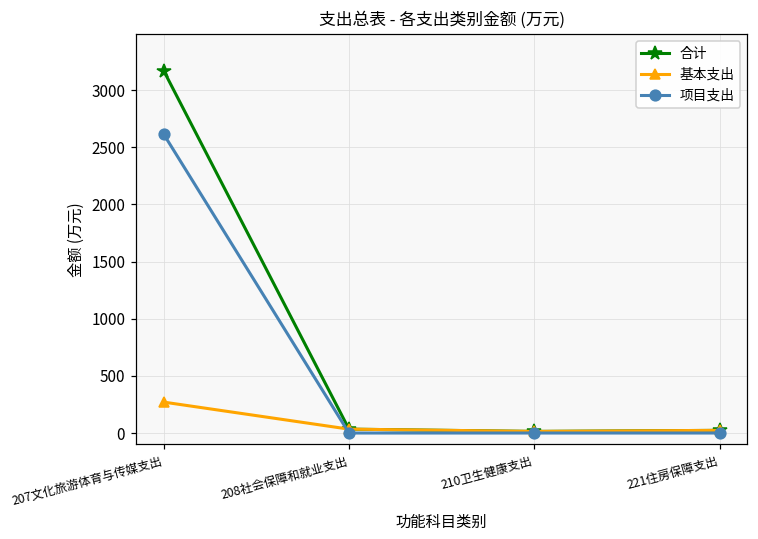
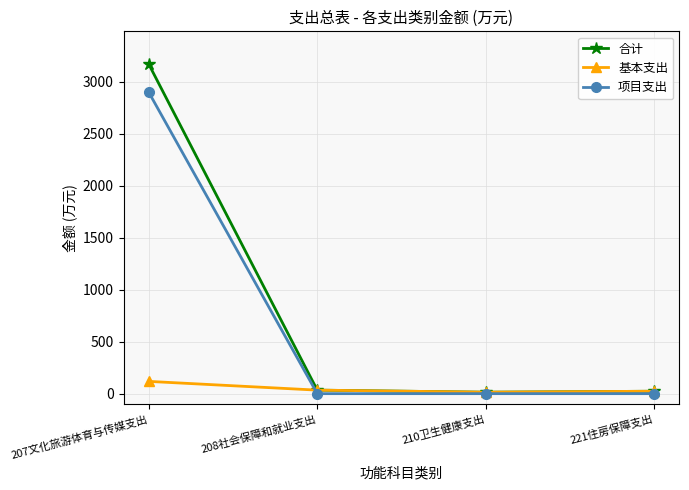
  {
    "合计": {
      "207文化旅游体育与传媒支出": 3170
    },
    "基本支出": {
-     "207文化旅游体育与传媒支出": 270
+     "207文化旅游体育与传媒支出": 120
    },
    "项目支出": {
-     "207文化旅游体育与传媒支出": 2620,
+     "207文化旅游体育与传媒支出": 2900,
      "208社会保障和就业支出": 0
    }
  }
